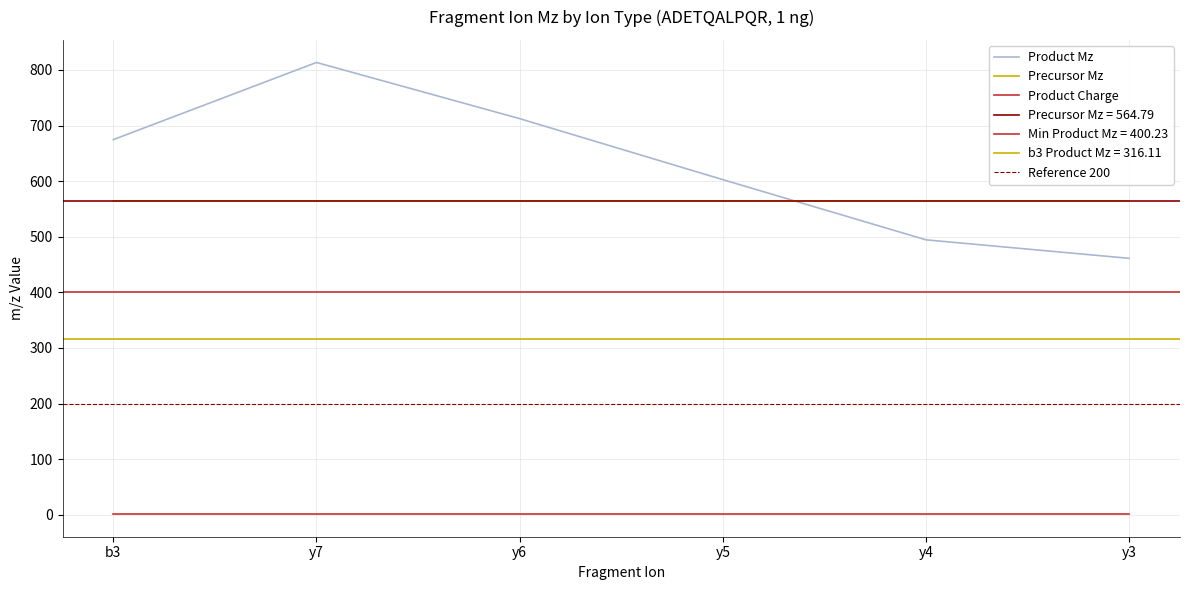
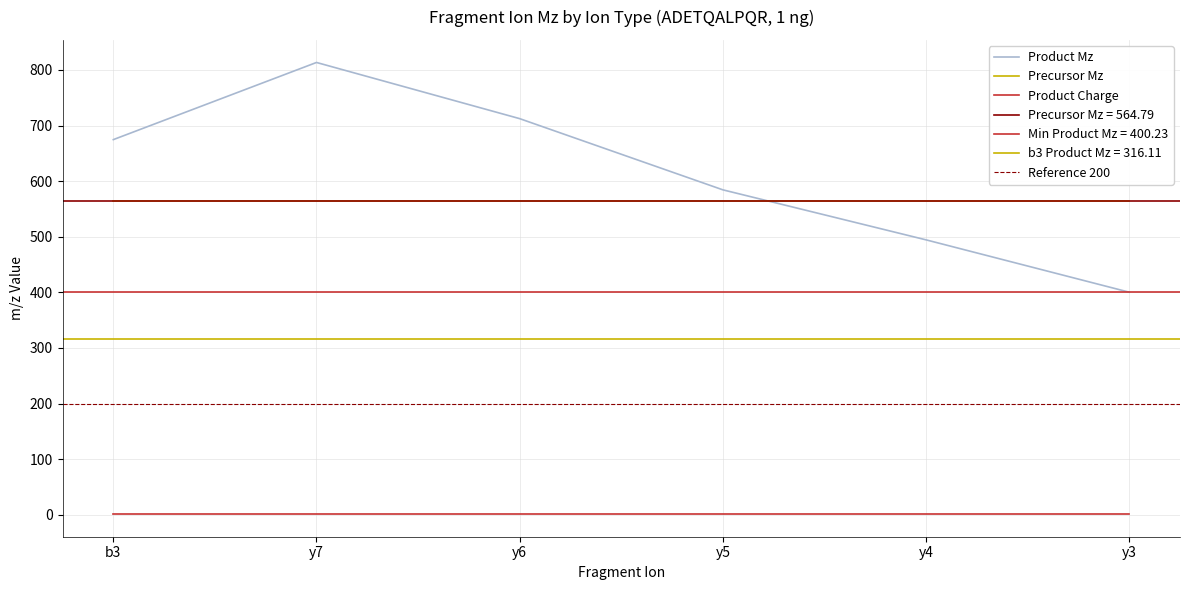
  {
    "Product Mz": {
      "b3": 670,
      "y7": 810,
      "y6": 710,
-     "y5": 600,
+     "y5": 580,
      "y4": 490,
-     "y3": 460
+     "y3": 400
    },
    "Precursor Mz": {
      "b3": 560,
      "y7": 560,
      "y6": 560,
      "y5": 560,
      "y4": 560,
      "y3": 560
    },
    "Product Charge": {
      "b3": 0,
      "y7": 0,
      "y6": 0,
      "y5": 0,
      "y4": 0,
      "y3": 0
    }
  }
